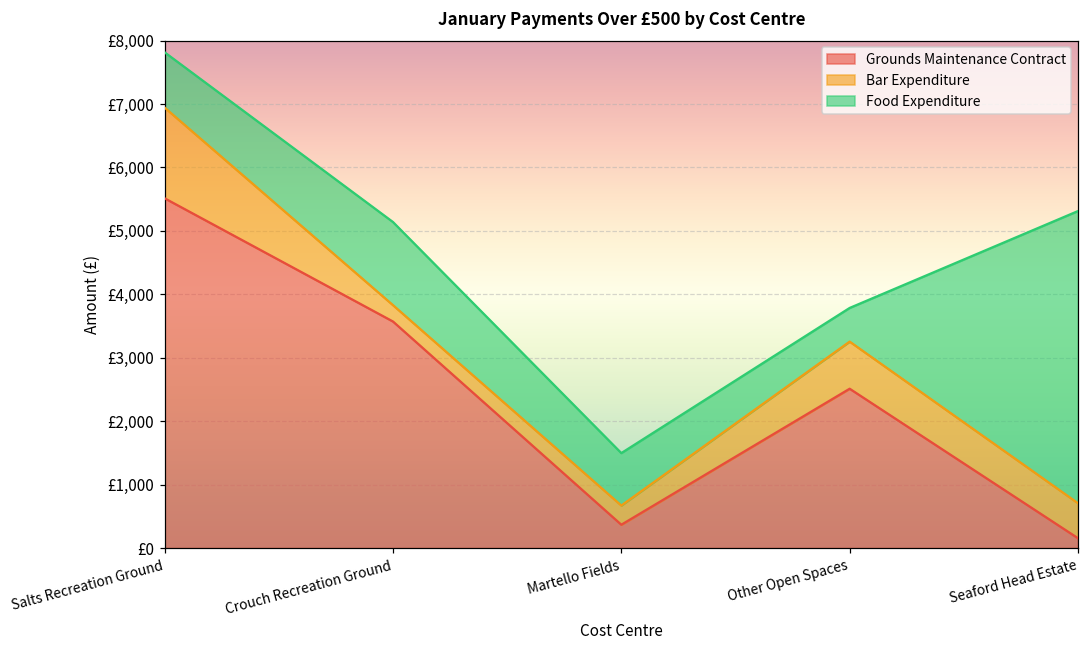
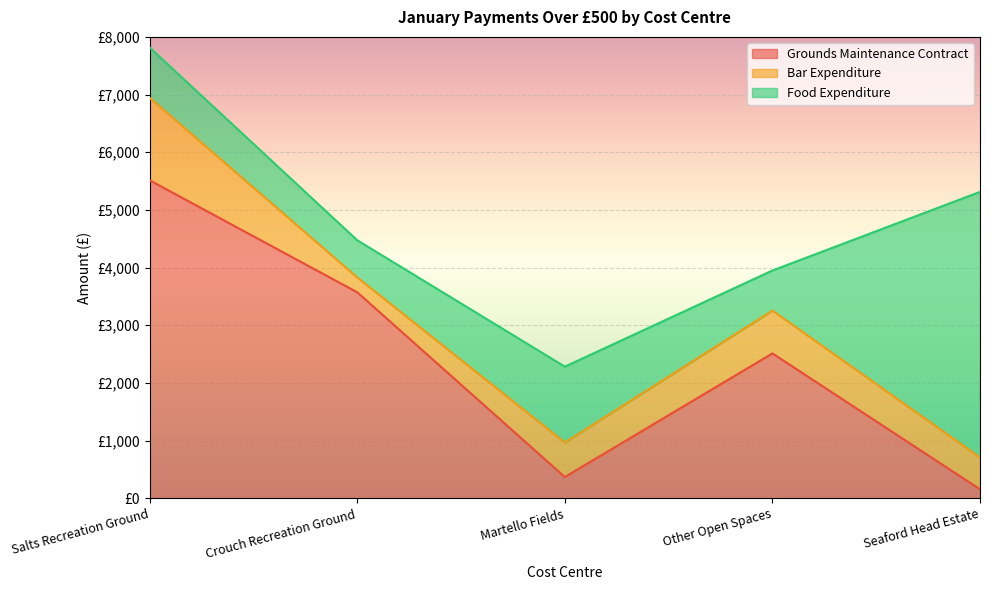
  {
    "Grounds Maintenance Contract": {
      "Salts Recreation Ground": "£5,500",
      "Crouch Recreation Ground": "£3,600",
      "Martello Fields": "£400",
      "Other Open Spaces": "£2,500",
      "Seaford Head Estate": "£200"
    },
    "Bar Expenditure": {
      "Salts Recreation Ground": "£1,400",
      "Crouch Recreation Ground": "£300",
-     "Martello Fields": "£300",
+     "Martello Fields": "£600",
      "Other Open Spaces": "£700",
      "Seaford Head Estate": "£600"
    },
    "Food Expenditure": {
      "Salts Recreation Ground": "£900",
-     "Crouch Recreation Ground": "£1,300",
-     "Martello Fields": "£800",
-     "Other Open Spaces": "£500",
+     "Crouch Recreation Ground": "£600",
+     "Martello Fields": "£1,300",
+     "Other Open Spaces": "£700",
      "Seaford Head Estate": "£4,600"
    }
  }
